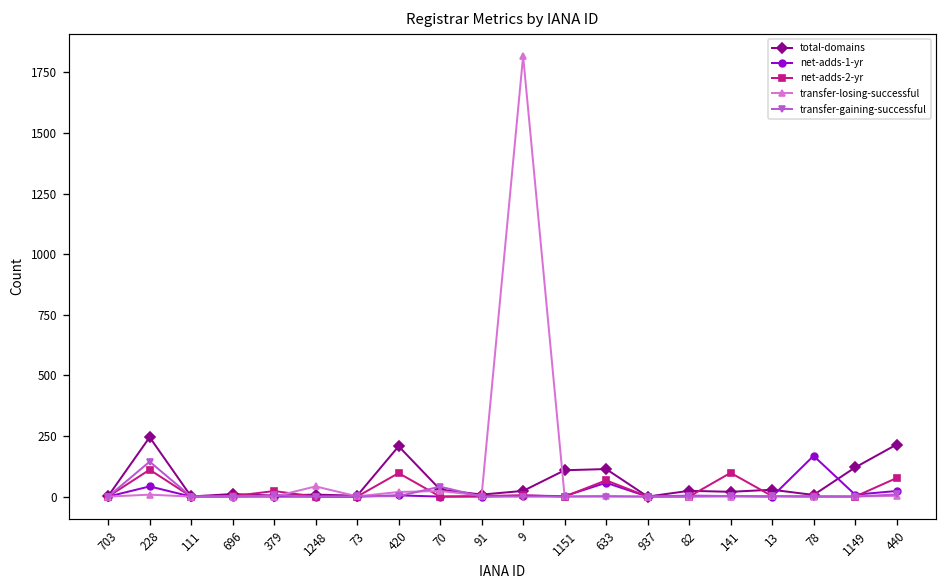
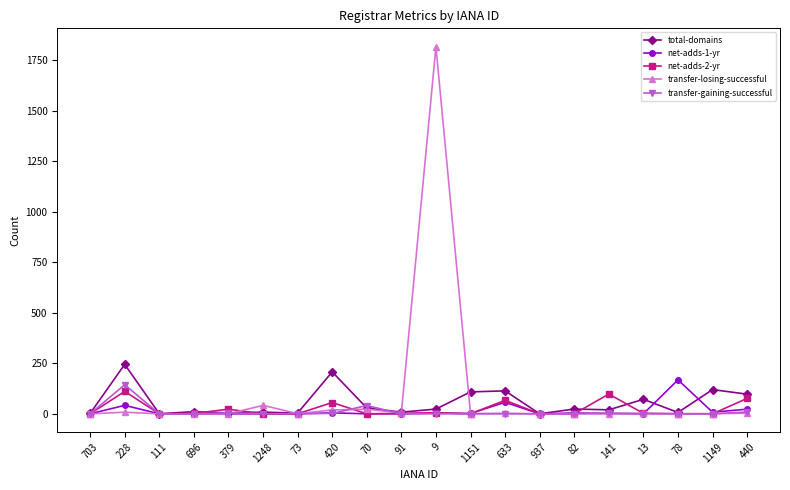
  {
    "total-domains": {
      "228": 240,
      "420": 210,
      "9": 20,
      "1151": 110,
      "633": 110,
      "82": 20,
      "141": 20,
-     "13": 30,
+     "13": 70,
      "1149": 120,
-     "440": 210
+     "440": 100
    },
    "net-adds-1-yr": {
      "228": 40,
      "78": 170,
      "440": 20
    },
    "net-adds-2-yr": {
      "228": 110,
      "379": 20,
-     "420": 100,
+     "420": 60,
      "141": 100,
      "440": 80
    }
  }
